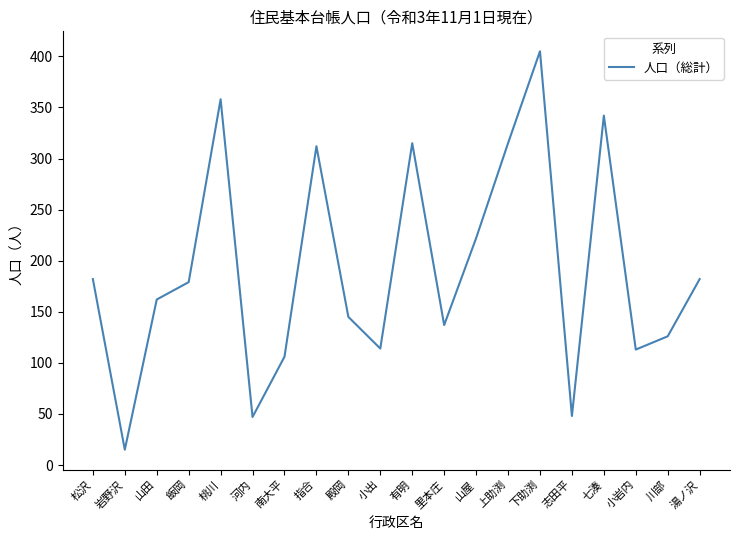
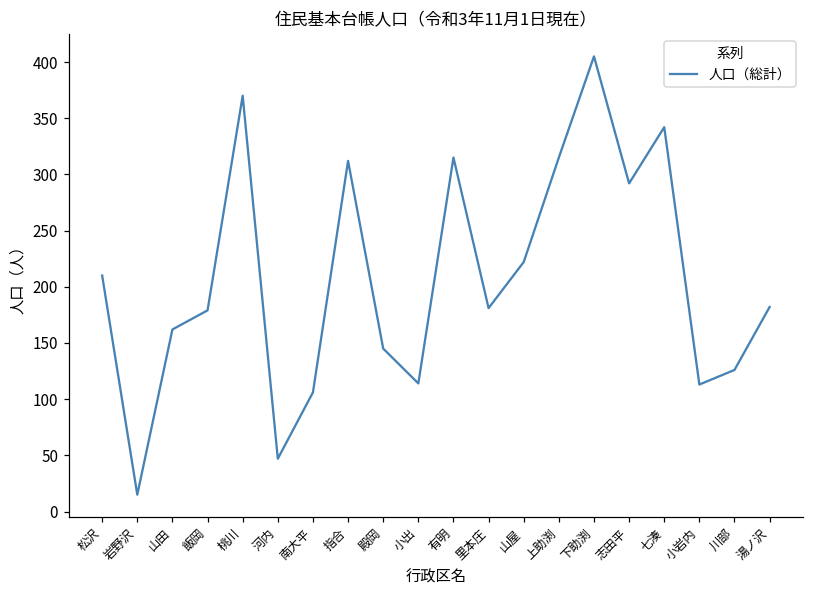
  {
-   "松沢": 182,
+   "松沢": 210,
    "岩野沢": 15,
    "山田": 162,
    "飯岡": 179,
-   "桃川": 358,
+   "桃川": 370,
    "河内": 47,
    "南大平": 106,
    "指合": 312,
    "殿岡": 145,
    "小出": 114,
    "有明": 315,
-   "里本庄": 137,
+   "里本庄": 181,
    "山屋": 222,
    "上助渕": 315,
    "下助渕": 405,
-   "志田平": 48,
+   "志田平": 292,
    "七湊": 342,
    "小岩内": 113,
    "川部": 126,
    "湯ノ沢": 182
  }
